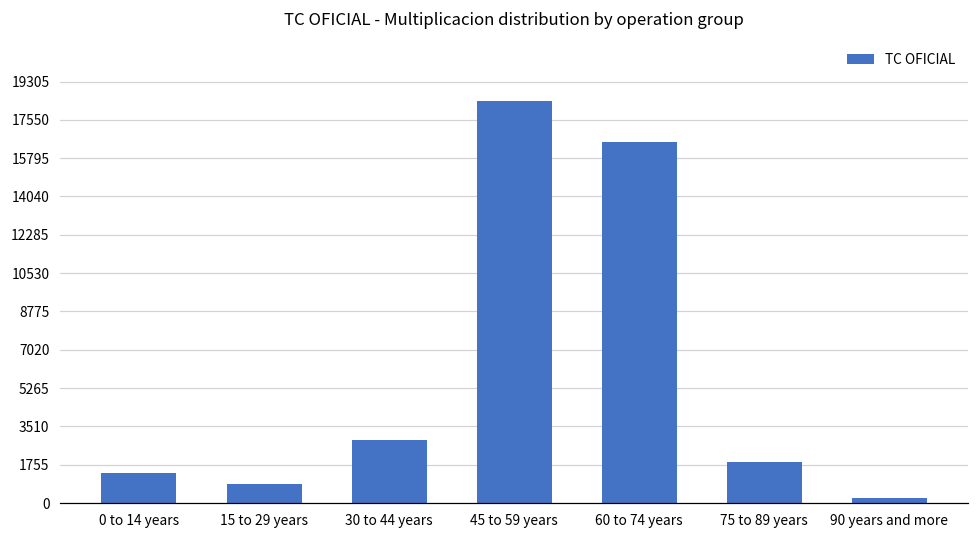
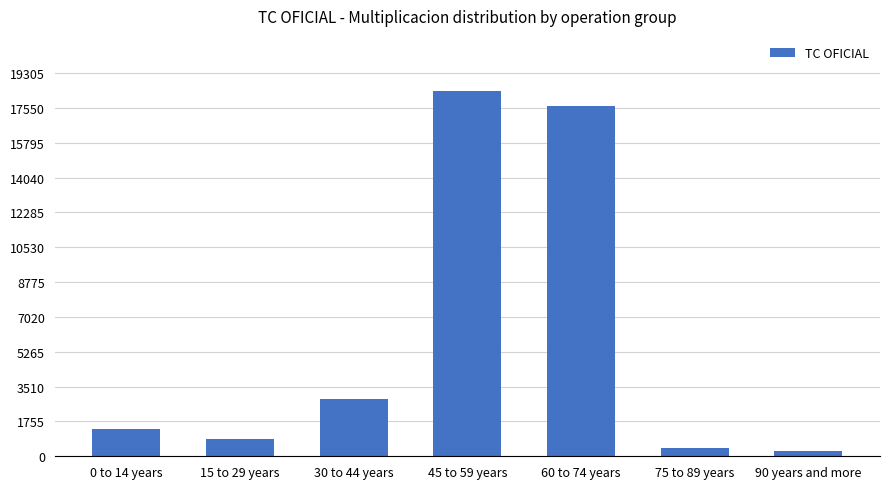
  {
    "0 to 14 years": 1400,
    "15 to 29 years": 800,
    "30 to 44 years": 2900,
    "45 to 59 years": 18400,
-   "60 to 74 years": 16500,
-   "75 to 89 years": 1900,
+   "60 to 74 years": 17700,
+   "75 to 89 years": 400,
    "90 years and more": 300
  }
